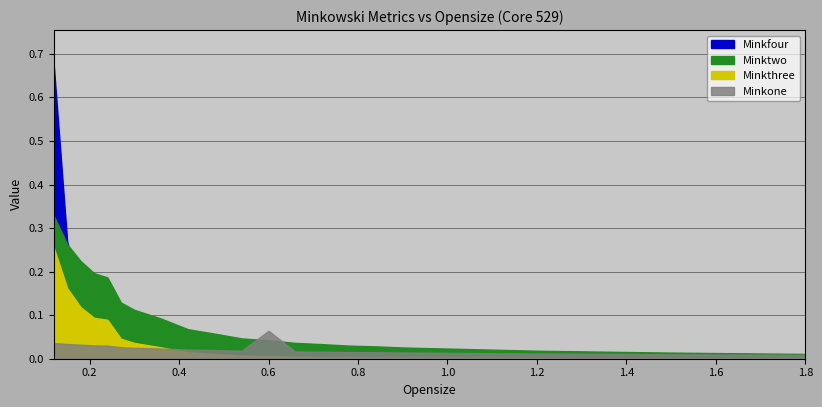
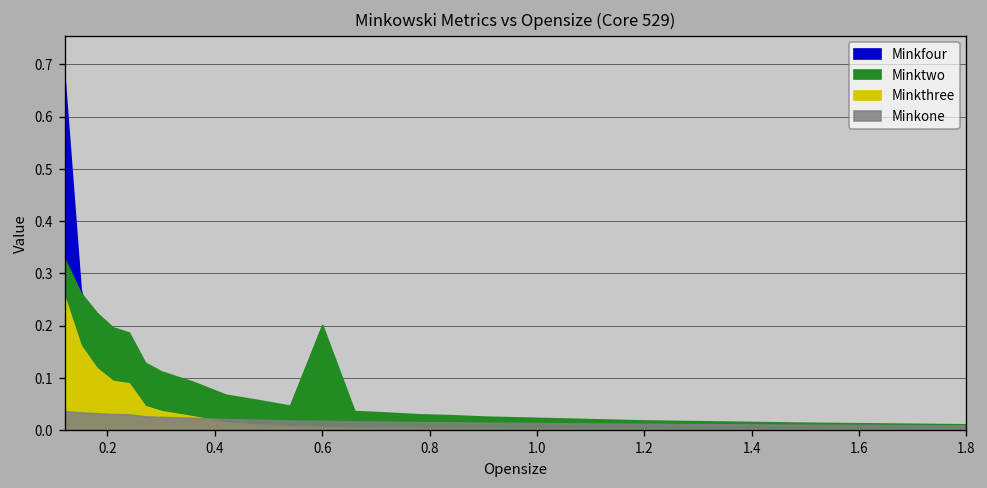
  {
    "Minktwo": {
-     "0.6": 0.04,
+     "0.6": 0.20,
      "1.2": 0.02
    },
    "Minkone": {
-     "0.6": 0.06,
+     "0.6": 0.02,
      "1.2": 0.01
    }
  }
